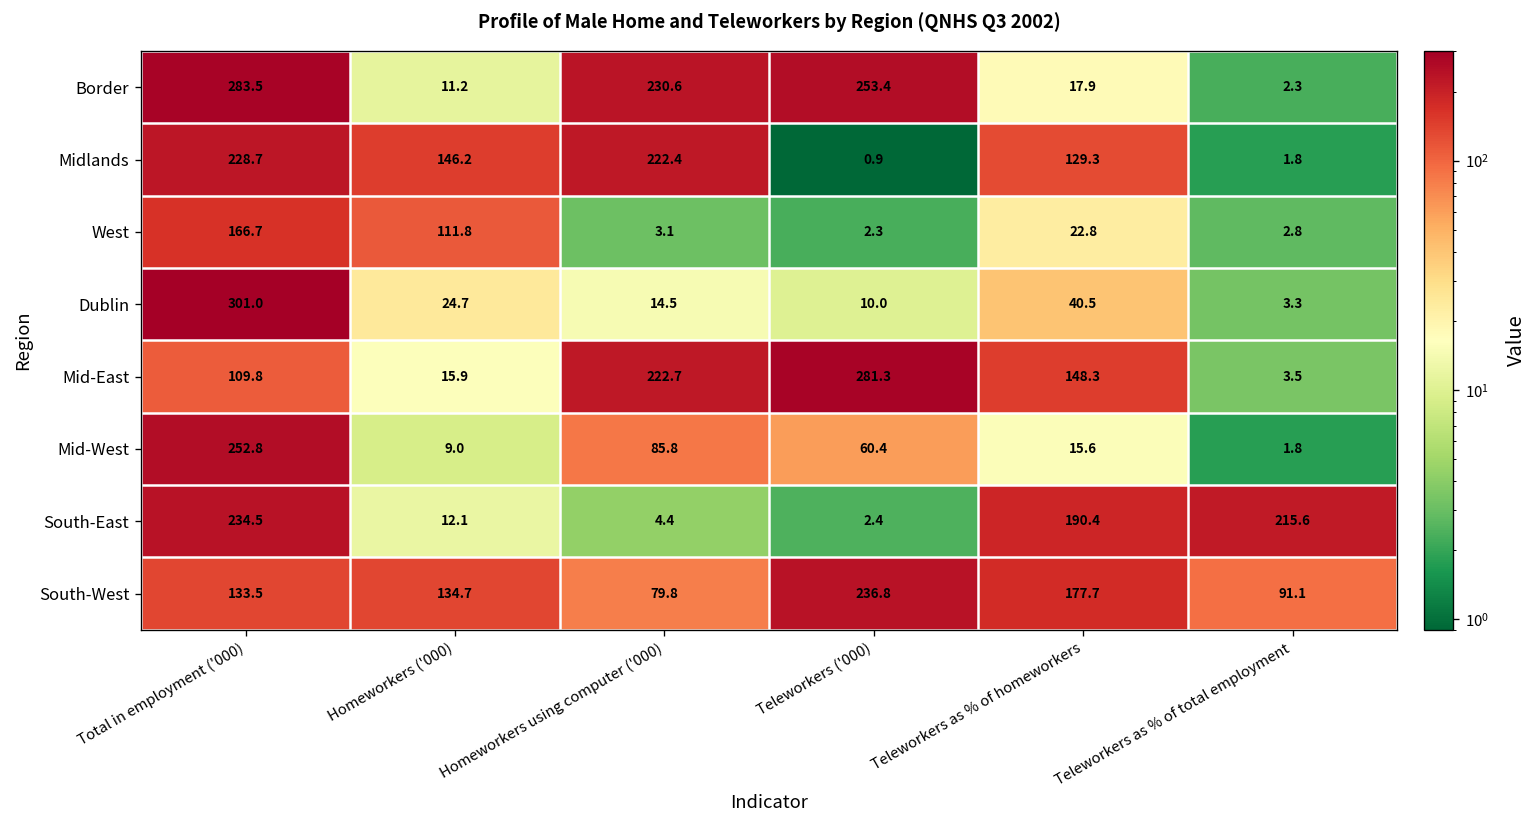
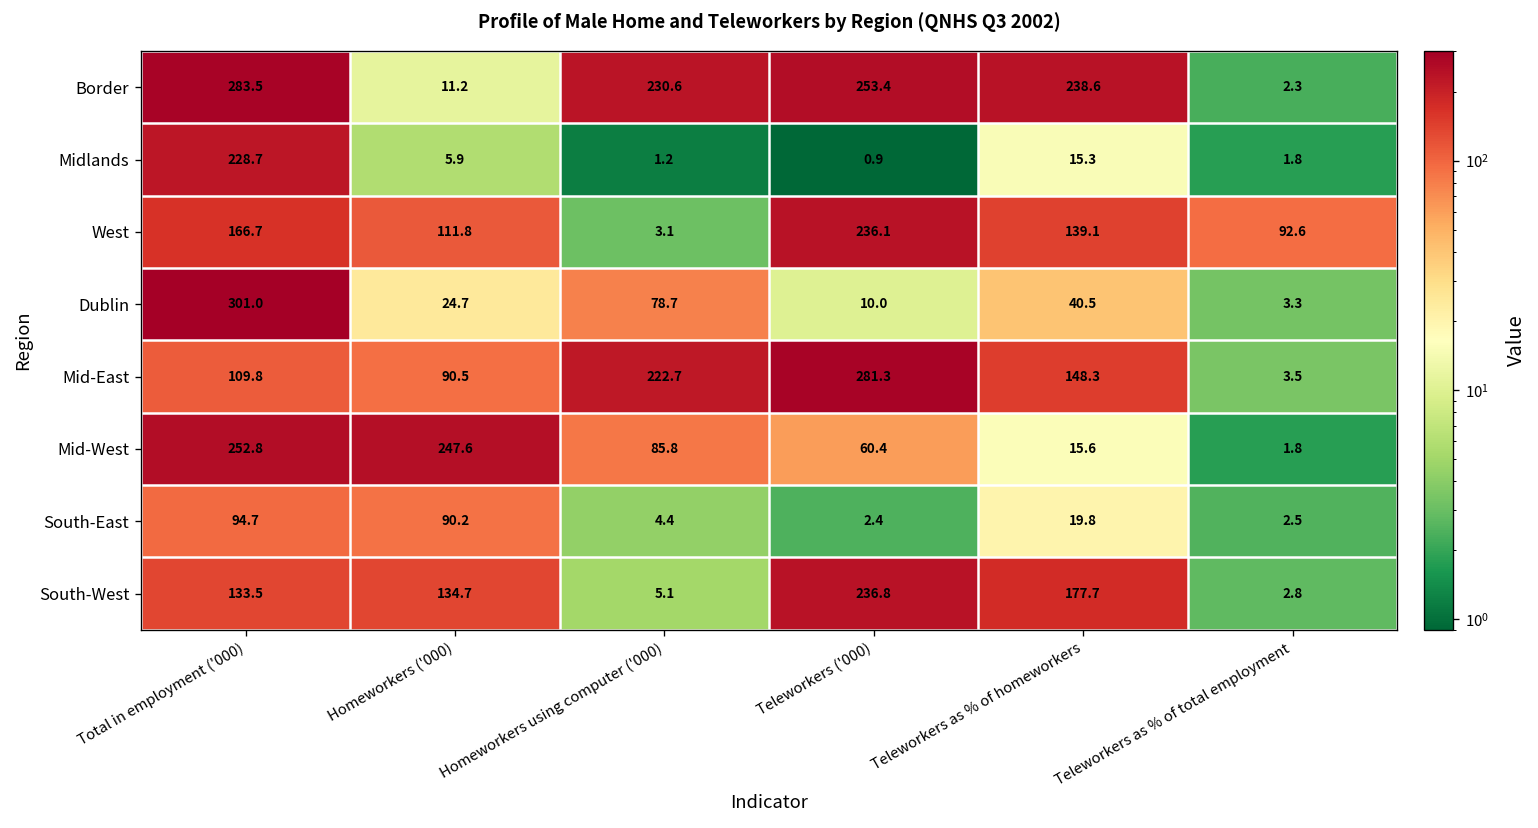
  {
    "Border": {
      "Total in employment ('000)": 283.5,
      "Homeworkers ('000)": 11.2,
      "Homeworkers using computer ('000)": 230.6,
      "Teleworkers ('000)": 253.4,
-     "Teleworkers as % of homeworkers": 17.9,
+     "Teleworkers as % of homeworkers": 238.6,
      "Teleworkers as % of total employment": 2.3
    },
    "Midlands": {
      "Total in employment ('000)": 228.7,
-     "Homeworkers ('000)": 146.2,
-     "Homeworkers using computer ('000)": 222.4,
+     "Homeworkers ('000)": 5.9,
+     "Homeworkers using computer ('000)": 1.2,
      "Teleworkers ('000)": 0.9,
-     "Teleworkers as % of homeworkers": 129.3,
+     "Teleworkers as % of homeworkers": 15.3,
      "Teleworkers as % of total employment": 1.8
    },
    "West": {
      "Total in employment ('000)": 166.7,
      "Homeworkers ('000)": 111.8,
      "Homeworkers using computer ('000)": 3.1,
-     "Teleworkers ('000)": 2.3,
-     "Teleworkers as % of homeworkers": 22.8,
-     "Teleworkers as % of total employment": 2.8
+     "Teleworkers ('000)": 236.1,
+     "Teleworkers as % of homeworkers": 139.1,
+     "Teleworkers as % of total employment": 92.6
    },
    "Dublin": {
      "Total in employment ('000)": 301.0,
      "Homeworkers ('000)": 24.7,
-     "Homeworkers using computer ('000)": 14.5,
+     "Homeworkers using computer ('000)": 78.7,
      "Teleworkers ('000)": 10.0,
      "Teleworkers as % of homeworkers": 40.5,
      "Teleworkers as % of total employment": 3.3
    },
    "Mid-East": {
      "Total in employment ('000)": 109.8,
-     "Homeworkers ('000)": 15.9,
+     "Homeworkers ('000)": 90.5,
      "Homeworkers using computer ('000)": 222.7,
      "Teleworkers ('000)": 281.3,
      "Teleworkers as % of homeworkers": 148.3,
      "Teleworkers as % of total employment": 3.5
    },
    "Mid-West": {
      "Total in employment ('000)": 252.8,
-     "Homeworkers ('000)": 9.0,
+     "Homeworkers ('000)": 247.6,
      "Homeworkers using computer ('000)": 85.8,
      "Teleworkers ('000)": 60.4,
      "Teleworkers as % of homeworkers": 15.6,
      "Teleworkers as % of total employment": 1.8
    },
    "South-East": {
-     "Total in employment ('000)": 234.5,
-     "Homeworkers ('000)": 12.1,
+     "Total in employment ('000)": 94.7,
+     "Homeworkers ('000)": 90.2,
      "Homeworkers using computer ('000)": 4.4,
      "Teleworkers ('000)": 2.4,
-     "Teleworkers as % of homeworkers": 190.4,
-     "Teleworkers as % of total employment": 215.6
+     "Teleworkers as % of homeworkers": 19.8,
+     "Teleworkers as % of total employment": 2.5
    },
    "South-West": {
      "Total in employment ('000)": 133.5,
      "Homeworkers ('000)": 134.7,
-     "Homeworkers using computer ('000)": 79.8,
+     "Homeworkers using computer ('000)": 5.1,
      "Teleworkers ('000)": 236.8,
      "Teleworkers as % of homeworkers": 177.7,
-     "Teleworkers as % of total employment": 91.1
+     "Teleworkers as % of total employment": 2.8
    }
  }
